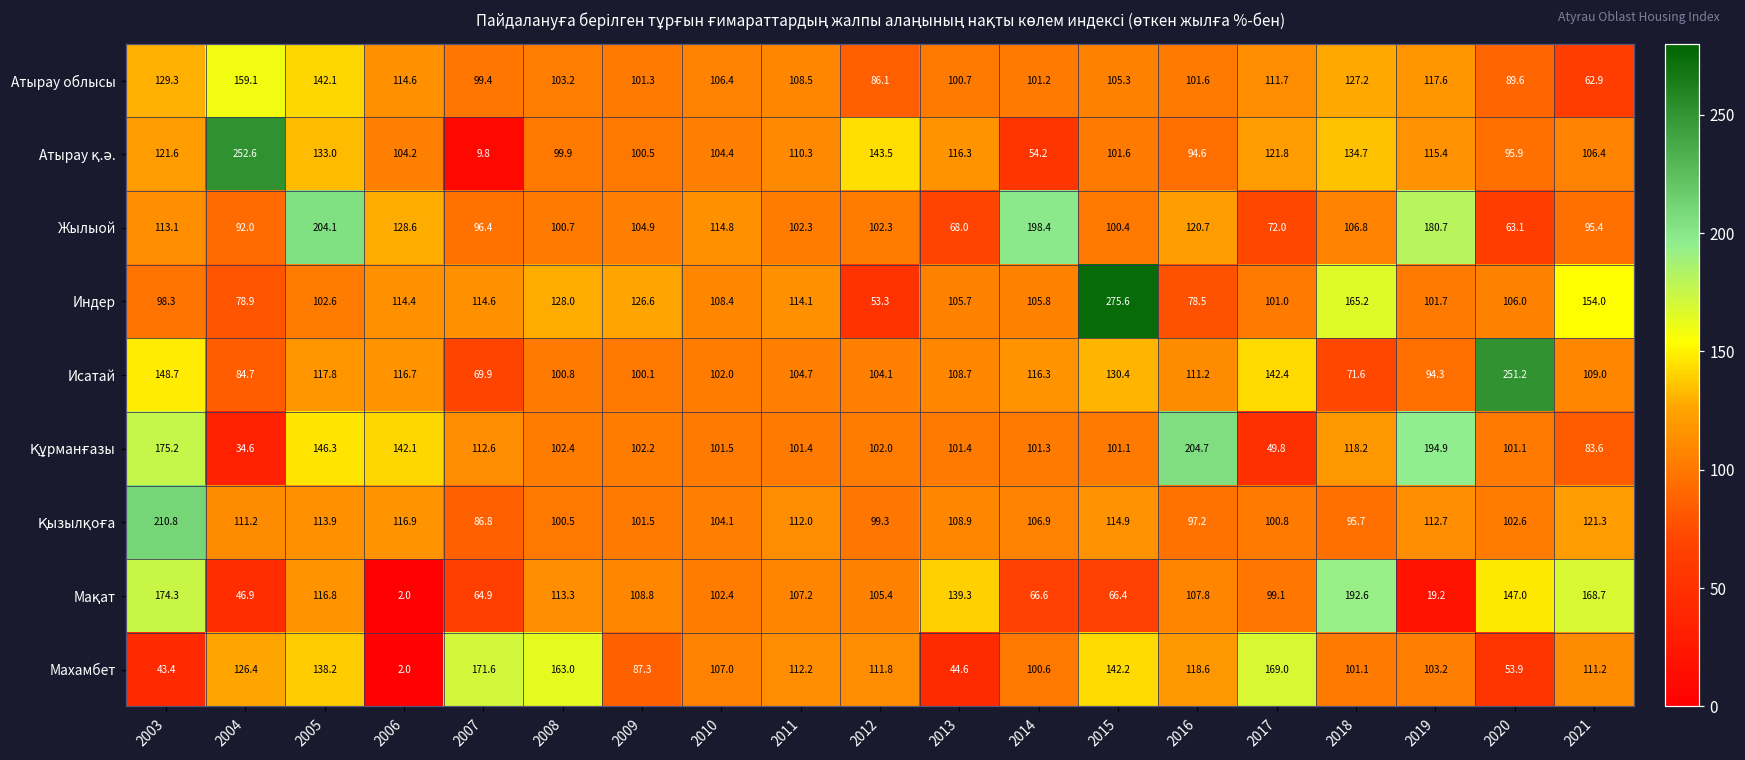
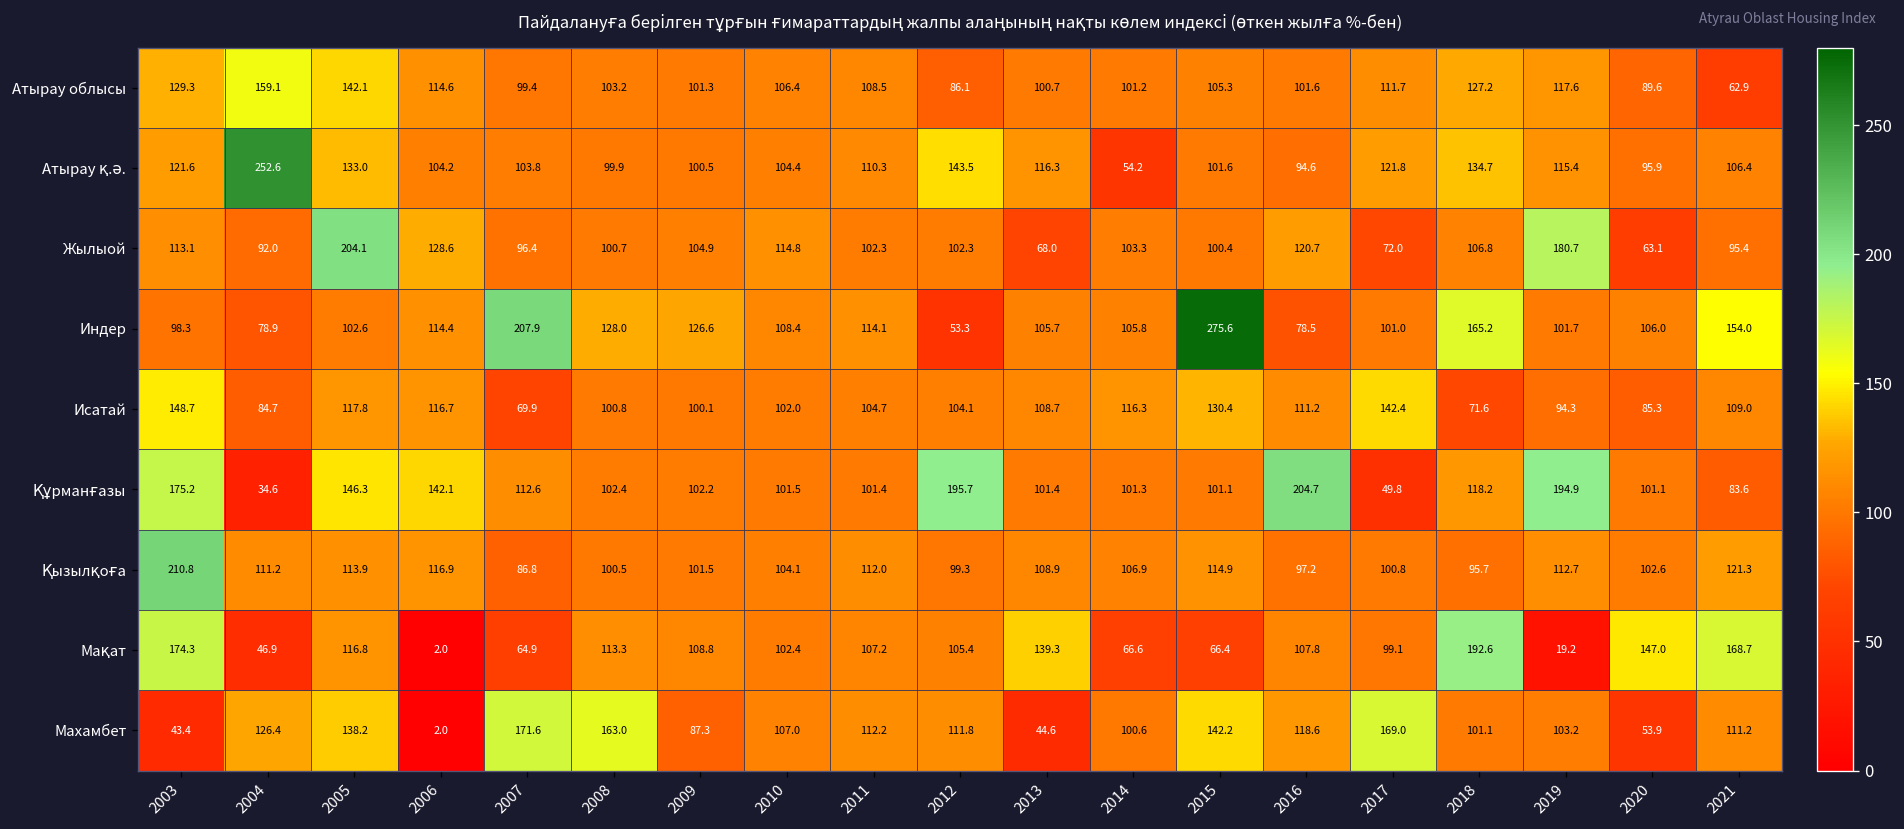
  {
    "Атырау облысы": {
      "2003": 129.3,
      "2004": 159.1,
      "2005": 142.1,
      "2006": 114.6,
      "2007": 99.4,
      "2008": 103.2,
      "2009": 101.3,
      "2010": 106.4,
      "2011": 108.5,
      "2012": 86.1,
      "2013": 100.7,
      "2014": 101.2,
      "2015": 105.3,
      "2016": 101.6,
      "2017": 111.7,
      "2018": 127.2,
      "2019": 117.6,
      "2020": 89.6,
      "2021": 62.9
    },
    "Атырау қ.ә.": {
      "2003": 121.6,
      "2004": 252.6,
      "2005": 133.0,
      "2006": 104.2,
-     "2007": 9.8,
+     "2007": 103.8,
      "2008": 99.9,
      "2009": 100.5,
      "2010": 104.4,
      "2011": 110.3,
      "2012": 143.5,
      "2013": 116.3,
      "2014": 54.2,
      "2015": 101.6,
      "2016": 94.6,
      "2017": 121.8,
      "2018": 134.7,
      "2019": 115.4,
      "2020": 95.9,
      "2021": 106.4
    },
    "Жылыой": {
      "2003": 113.1,
      "2004": 92.0,
      "2005": 204.1,
      "2006": 128.6,
      "2007": 96.4,
      "2008": 100.7,
      "2009": 104.9,
      "2010": 114.8,
      "2011": 102.3,
      "2012": 102.3,
      "2013": 68.0,
-     "2014": 198.4,
+     "2014": 103.3,
      "2015": 100.4,
      "2016": 120.7,
      "2017": 72.0,
      "2018": 106.8,
      "2019": 180.7,
      "2020": 63.1,
      "2021": 95.4
    },
    "Индер": {
      "2003": 98.3,
      "2004": 78.9,
      "2005": 102.6,
      "2006": 114.4,
-     "2007": 114.6,
+     "2007": 207.9,
      "2008": 128.0,
      "2009": 126.6,
      "2010": 108.4,
      "2011": 114.1,
      "2012": 53.3,
      "2013": 105.7,
      "2014": 105.8,
      "2015": 275.6,
      "2016": 78.5,
      "2017": 101.0,
      "2018": 165.2,
      "2019": 101.7,
      "2020": 106.0,
      "2021": 154.0
    },
    "Исатай": {
      "2003": 148.7,
      "2004": 84.7,
      "2005": 117.8,
      "2006": 116.7,
      "2007": 69.9,
      "2008": 100.8,
      "2009": 100.1,
      "2010": 102.0,
      "2011": 104.7,
      "2012": 104.1,
      "2013": 108.7,
      "2014": 116.3,
      "2015": 130.4,
      "2016": 111.2,
      "2017": 142.4,
      "2018": 71.6,
      "2019": 94.3,
-     "2020": 251.2,
+     "2020": 85.3,
      "2021": 109.0
    },
    "Құрманғазы": {
      "2003": 175.2,
      "2004": 34.6,
      "2005": 146.3,
      "2006": 142.1,
      "2007": 112.6,
      "2008": 102.4,
      "2009": 102.2,
      "2010": 101.5,
      "2011": 101.4,
-     "2012": 102.0,
+     "2012": 195.7,
      "2013": 101.4,
      "2014": 101.3,
      "2015": 101.1,
      "2016": 204.7,
      "2017": 49.8,
      "2018": 118.2,
      "2019": 194.9,
      "2020": 101.1,
      "2021": 83.6
    },
    "Қызылқоға": {
      "2003": 210.8,
      "2004": 111.2,
      "2005": 113.9,
      "2006": 116.9,
      "2007": 86.8,
      "2008": 100.5,
      "2009": 101.5,
      "2010": 104.1,
      "2011": 112.0,
      "2012": 99.3,
      "2013": 108.9,
      "2014": 106.9,
      "2015": 114.9,
      "2016": 97.2,
      "2017": 100.8,
      "2018": 95.7,
      "2019": 112.7,
      "2020": 102.6,
      "2021": 121.3
    },
    "Мақат": {
      "2003": 174.3,
      "2004": 46.9,
      "2005": 116.8,
      "2006": 2.0,
      "2007": 64.9,
      "2008": 113.3,
      "2009": 108.8,
      "2010": 102.4,
      "2011": 107.2,
      "2012": 105.4,
      "2013": 139.3,
      "2014": 66.6,
      "2015": 66.4,
      "2016": 107.8,
      "2017": 99.1,
      "2018": 192.6,
      "2019": 19.2,
      "2020": 147.0,
      "2021": 168.7
    },
    "Махамбет": {
      "2003": 43.4,
      "2004": 126.4,
      "2005": 138.2,
      "2006": 2.0,
      "2007": 171.6,
      "2008": 163.0,
      "2009": 87.3,
      "2010": 107.0,
      "2011": 112.2,
      "2012": 111.8,
      "2013": 44.6,
      "2014": 100.6,
      "2015": 142.2,
      "2016": 118.6,
      "2017": 169.0,
      "2018": 101.1,
      "2019": 103.2,
      "2020": 53.9,
      "2021": 111.2
    }
  }
